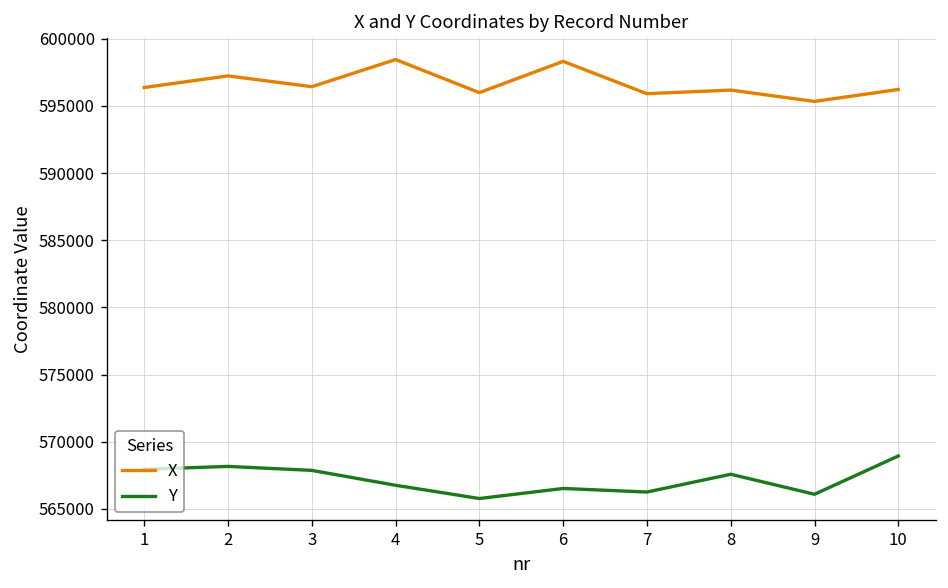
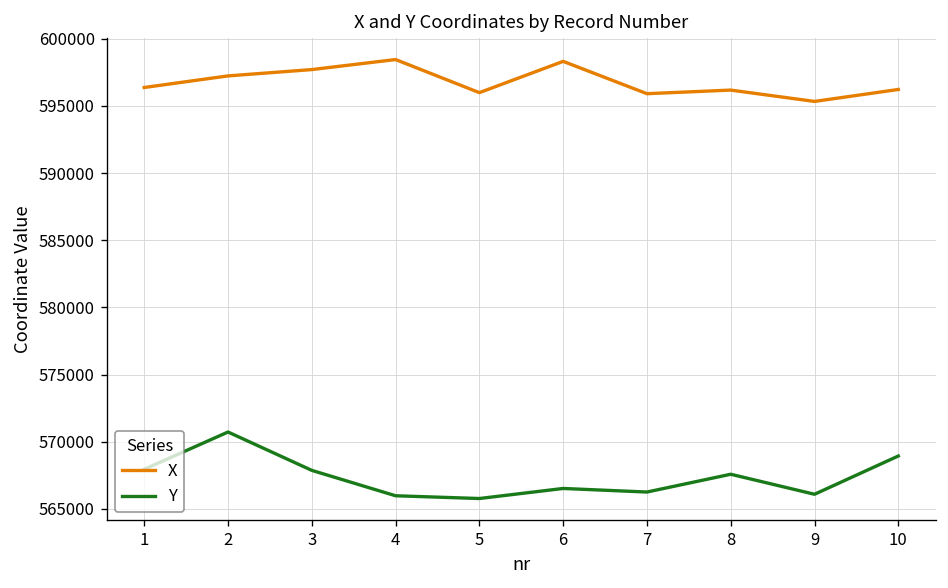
  {
    "X": {
      "1": 596400,
      "2": 597200,
-     "3": 596400,
+     "3": 597700,
      "4": 598500,
      "5": 596000,
      "6": 598300,
      "7": 595900,
      "8": 596200,
      "9": 595300,
      "10": 596200
    },
    "Y": {
-     "2": 568200,
+     "2": 570700,
      "3": 567900,
-     "4": 566800,
+     "4": 566000,
      "5": 565800,
      "6": 566500,
      "7": 566200,
      "8": 567600,
      "9": 566100,
      "10": 568900
    }
  }
